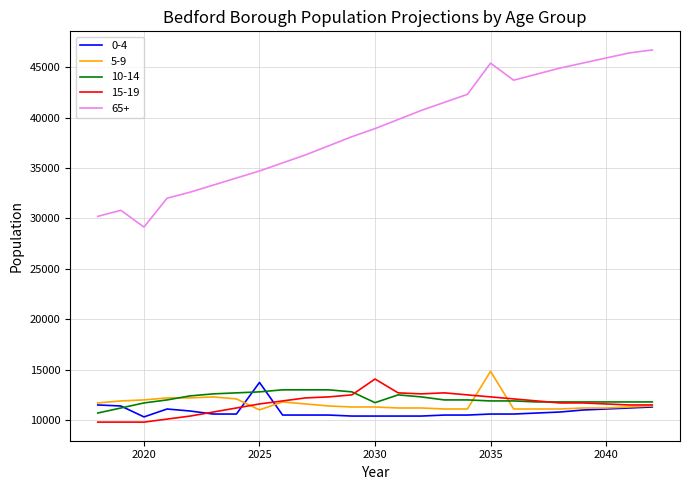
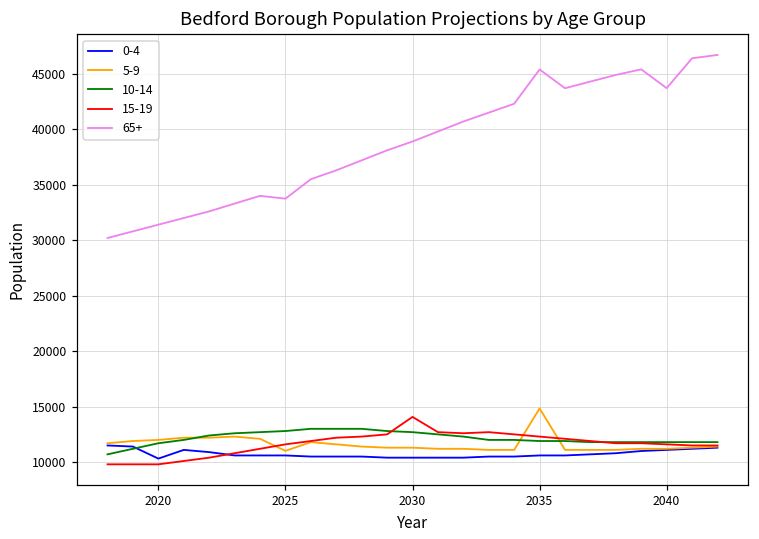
  {
    "0-4": {
      "2020": 10300,
-     "2025": 13700,
+     "2025": 10600,
      "2030": 10400,
      "2035": 10600
    },
    "5-9": {
      "2020": 12000,
      "2025": 11000,
      "2030": 11300,
      "2035": 14800
    },
    "10-14": {
      "2020": 11700,
      "2025": 12800,
-     "2030": 11700,
+     "2030": 12700,
      "2035": 11900
    },
    "15-19": {
      "2020": 9800,
      "2025": 11600,
      "2030": 14100,
      "2035": 12300
    },
    "65+": {
-     "2020": 29100,
-     "2025": 34700,
+     "2020": 31400,
+     "2025": 33700,
      "2030": 38900,
      "2035": 45400,
-     "2040": 45900
+     "2040": 43700
    }
  }
